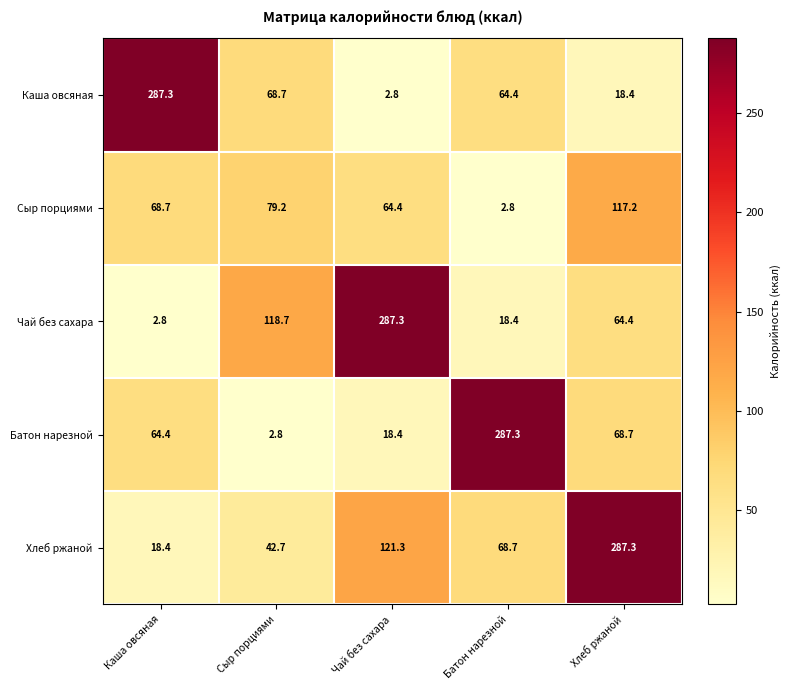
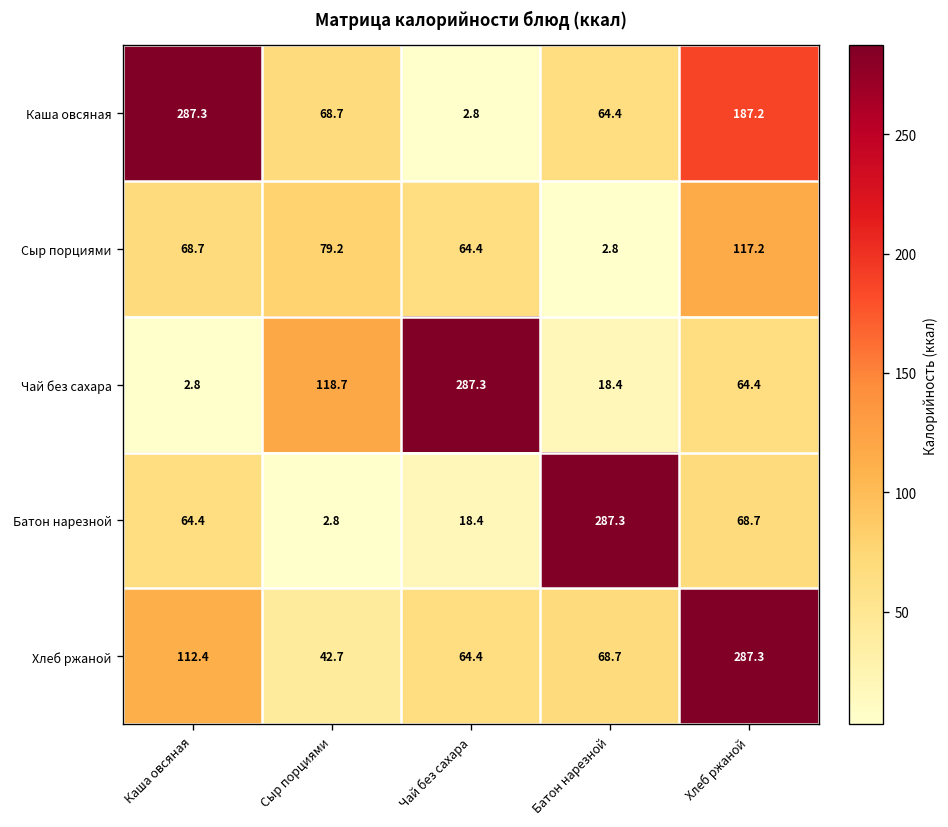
  {
    "Каша овсяная": {
      "Каша овсяная": 287.3,
      "Сыр порциями": 68.7,
      "Чай без сахара": 2.8,
      "Батон нарезной": 64.4,
-     "Хлеб ржаной": 18.4
+     "Хлеб ржаной": 187.2
    },
    "Сыр порциями": {
      "Каша овсяная": 68.7,
      "Сыр порциями": 79.2,
      "Чай без сахара": 64.4,
      "Батон нарезной": 2.8,
      "Хлеб ржаной": 117.2
    },
    "Чай без сахара": {
      "Каша овсяная": 2.8,
      "Сыр порциями": 118.7,
      "Чай без сахара": 287.3,
      "Батон нарезной": 18.4,
      "Хлеб ржаной": 64.4
    },
    "Батон нарезной": {
      "Каша овсяная": 64.4,
      "Сыр порциями": 2.8,
      "Чай без сахара": 18.4,
      "Батон нарезной": 287.3,
      "Хлеб ржаной": 68.7
    },
    "Хлеб ржаной": {
-     "Каша овсяная": 18.4,
+     "Каша овсяная": 112.4,
      "Сыр порциями": 42.7,
-     "Чай без сахара": 121.3,
+     "Чай без сахара": 64.4,
      "Батон нарезной": 68.7,
      "Хлеб ржаной": 287.3
    }
  }
